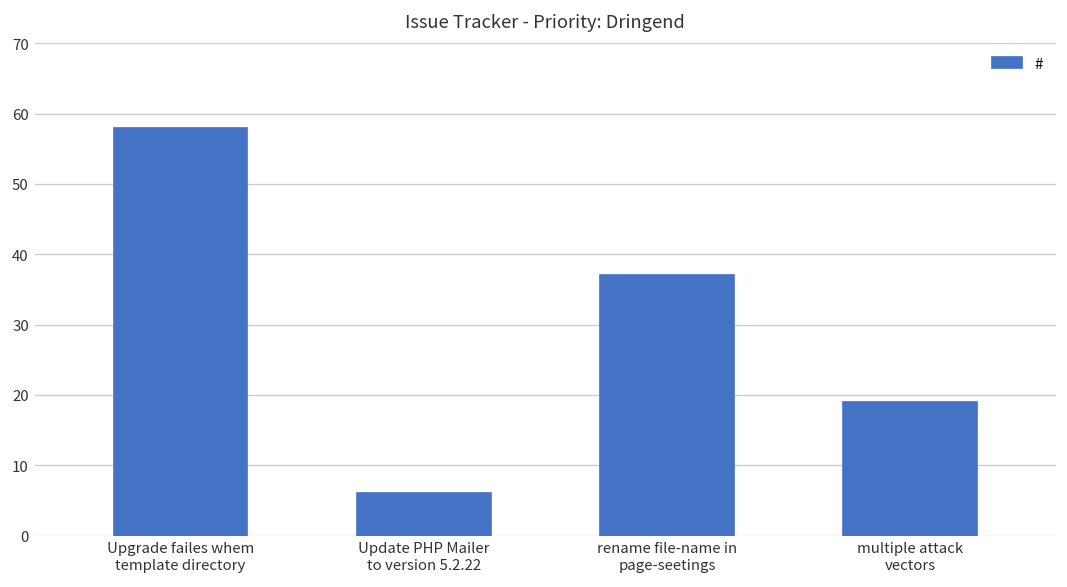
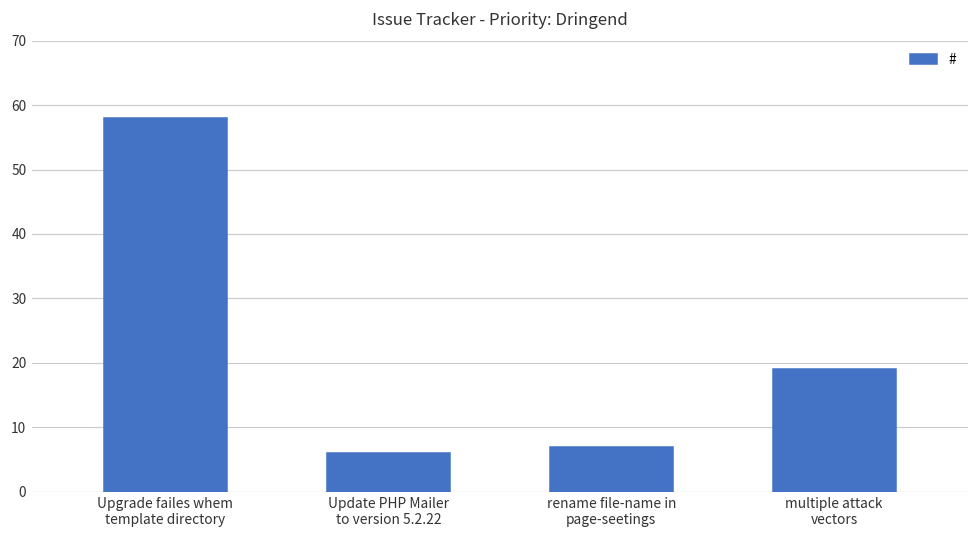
  {
    "Upgrade failes whem template directory": 58,
    "Update PHP Mailer to version 5.2.22": 6,
-   "rename file-name in page-seetings": 37,
+   "rename file-name in page-seetings": 7,
    "multiple attack vectors": 19
  }
